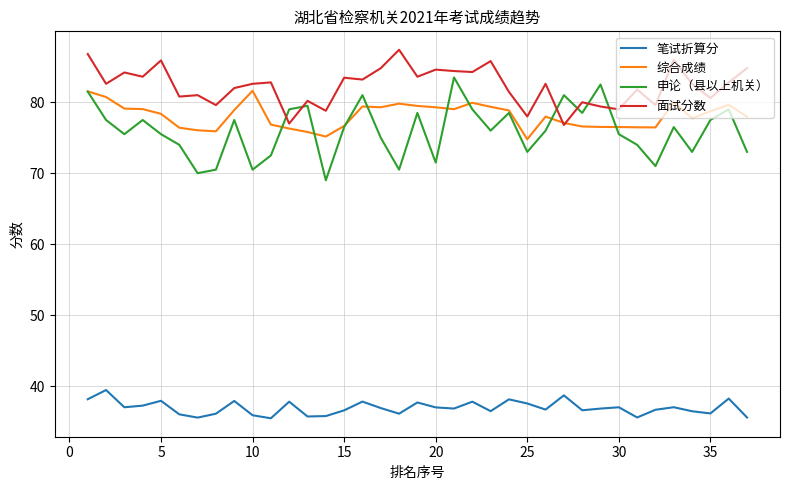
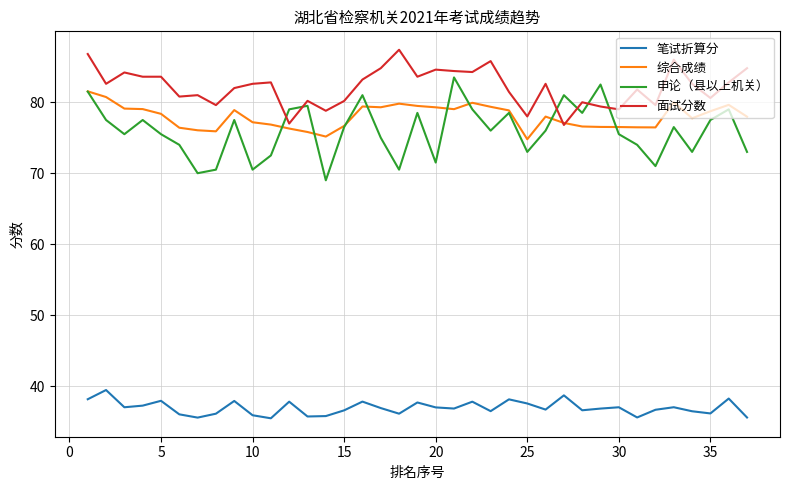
  {
    "笔试折算分": {
      "5": 38,
      "10": 36,
      "15": 37,
      "20": 37,
      "25": 38,
      "30": 37,
      "35": 36
    },
    "综合成绩": {
      "5": 78,
-     "10": 82,
+     "10": 77,
      "20": 79,
      "25": 75,
      "30": 77
    },
    "申论（县以上机关）": {
      "5": 76,
      "10": 71,
      "20": 72,
      "25": 73,
      "30": 76,
      "35": 78
    },
    "面试分数": {
-     "5": 86,
+     "5": 84,
      "10": 83,
-     "15": 83,
+     "15": 80,
      "20": 85,
      "25": 78
    }
  }
